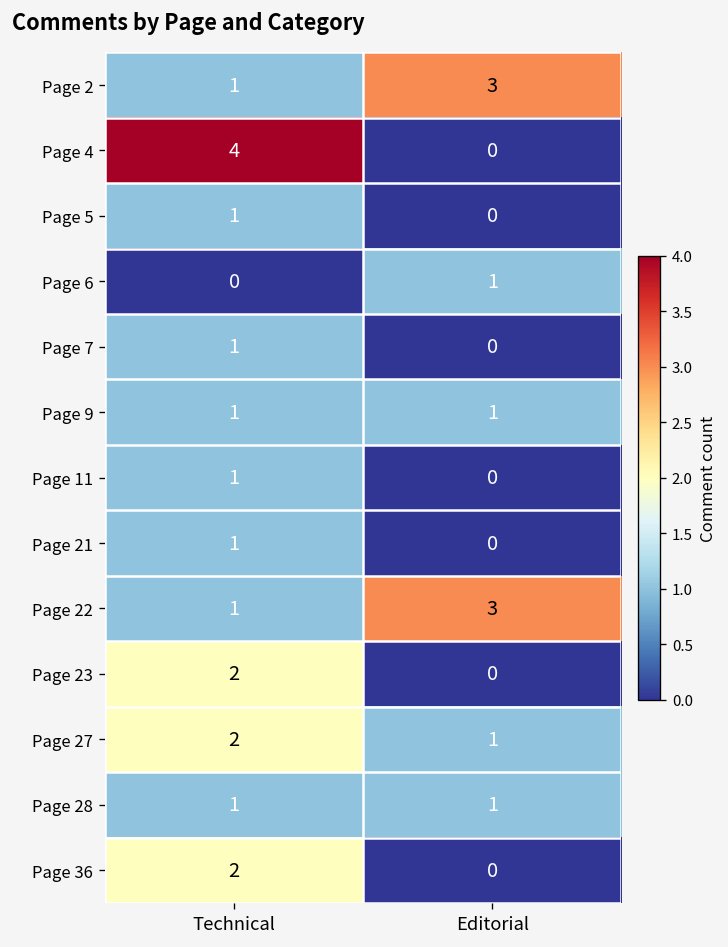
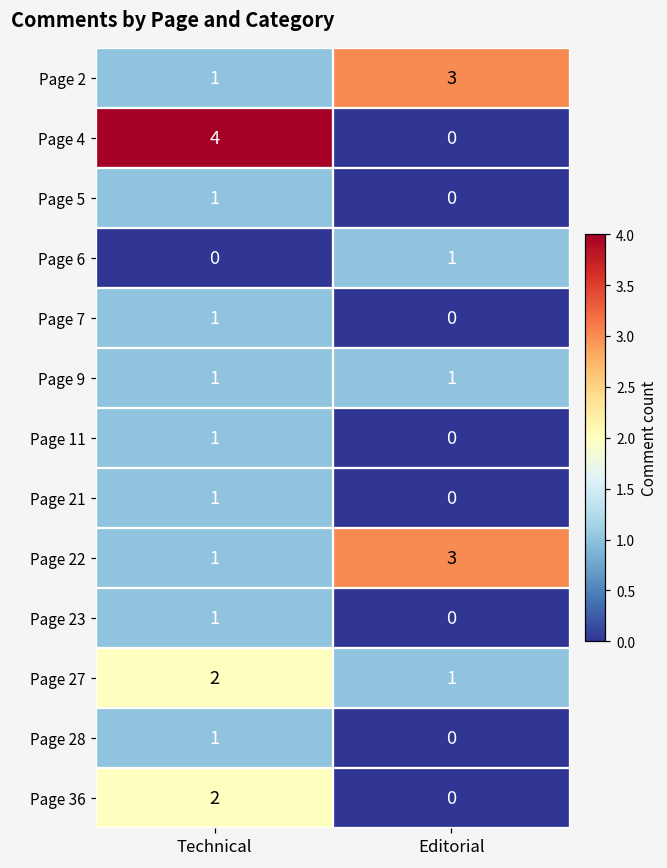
  {
    "Page 2": {
      "Technical": 1,
      "Editorial": 3
    },
    "Page 4": {
      "Technical": 4,
      "Editorial": 0
    },
    "Page 5": {
      "Technical": 1,
      "Editorial": 0
    },
    "Page 6": {
      "Technical": 0,
      "Editorial": 1
    },
    "Page 7": {
      "Technical": 1,
      "Editorial": 0
    },
    "Page 9": {
      "Technical": 1,
      "Editorial": 1
    },
    "Page 11": {
      "Technical": 1,
      "Editorial": 0
    },
    "Page 21": {
      "Technical": 1,
      "Editorial": 0
    },
    "Page 22": {
      "Technical": 1,
      "Editorial": 3
    },
    "Page 23": {
-     "Technical": 2,
+     "Technical": 1,
      "Editorial": 0
    },
    "Page 27": {
      "Technical": 2,
      "Editorial": 1
    },
    "Page 28": {
      "Technical": 1,
-     "Editorial": 1
+     "Editorial": 0
    },
    "Page 36": {
      "Technical": 2,
      "Editorial": 0
    }
  }
